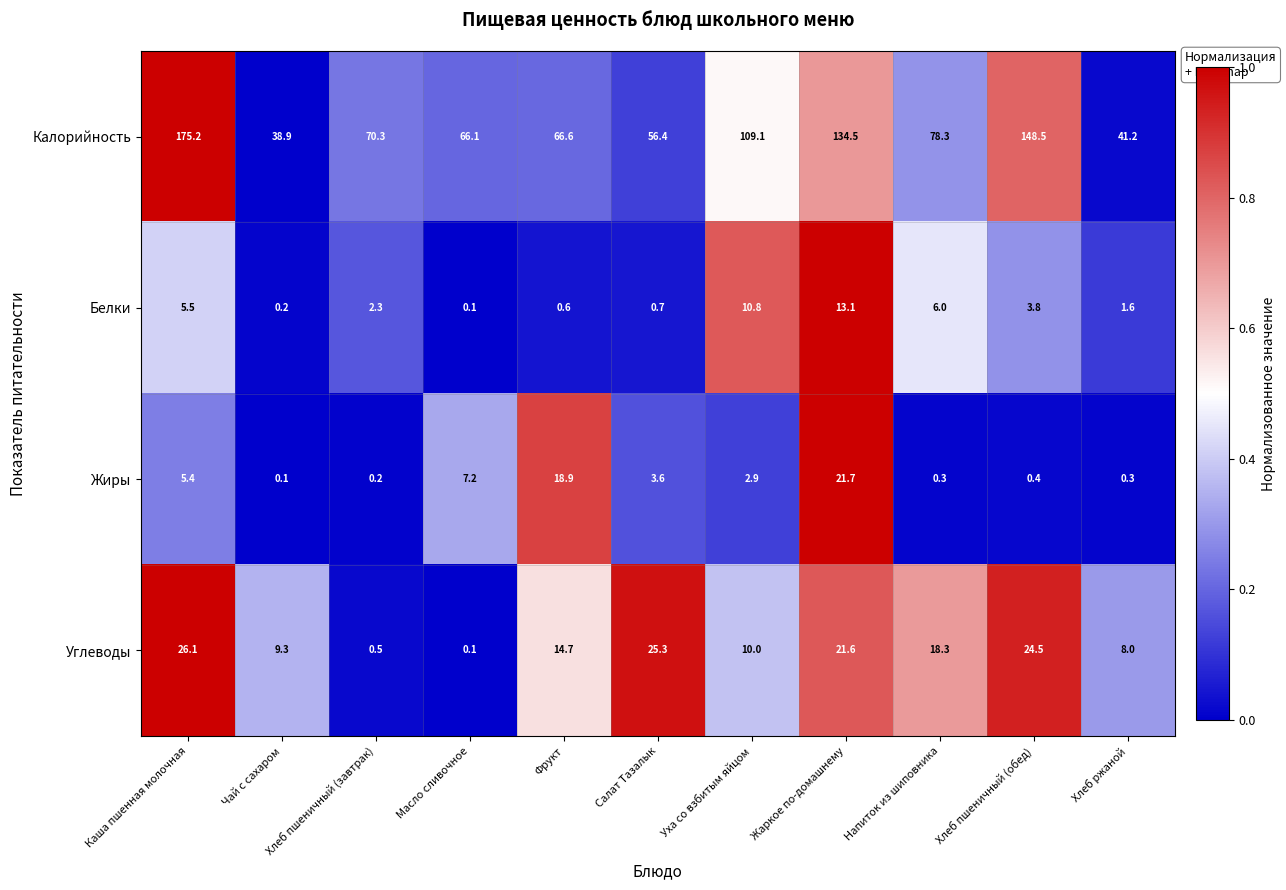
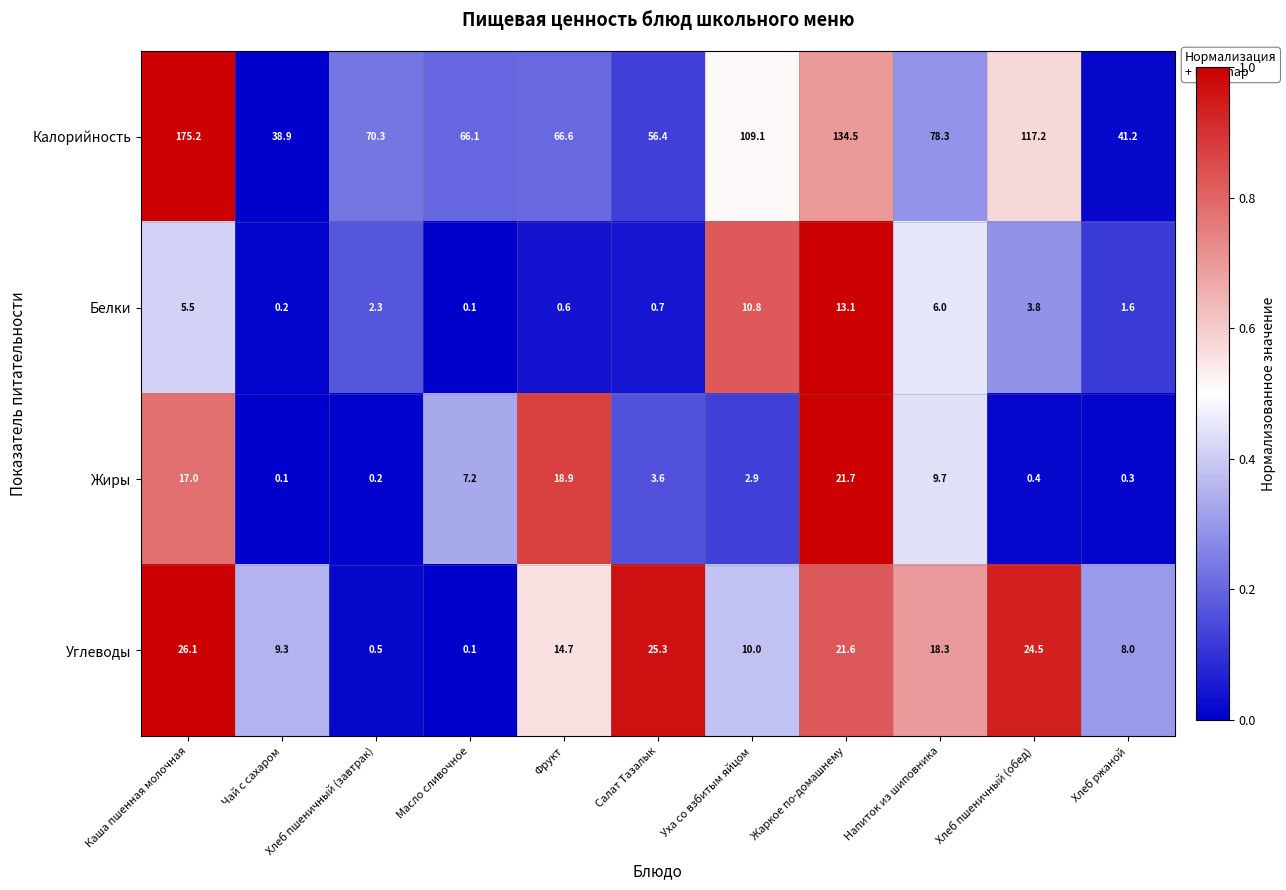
  {
    "Калорийность": {
      "Каша пшенная молочная": 175.2,
      "Чай с сахаром": 38.9,
      "Хлеб пшеничный (завтрак)": 70.3,
      "Масло сливочное": 66.1,
      "Фрукт": 66.6,
      "Салат Тазалык": 56.4,
      "Уха со взбитым яйцом": 109.1,
      "Жаркое по-домашнему": 134.5,
      "Напиток из шиповника": 78.3,
-     "Хлеб пшеничный (обед)": 148.5,
+     "Хлеб пшеничный (обед)": 117.2,
      "Хлеб ржаной": 41.2
    },
    "Белки": {
      "Каша пшенная молочная": 5.5,
      "Чай с сахаром": 0.2,
      "Хлеб пшеничный (завтрак)": 2.3,
      "Масло сливочное": 0.1,
      "Фрукт": 0.6,
      "Салат Тазалык": 0.7,
      "Уха со взбитым яйцом": 10.8,
      "Жаркое по-домашнему": 13.1,
      "Напиток из шиповника": 6.0,
      "Хлеб пшеничный (обед)": 3.8,
      "Хлеб ржаной": 1.6
    },
    "Жиры": {
-     "Каша пшенная молочная": 5.4,
+     "Каша пшенная молочная": 17.0,
      "Чай с сахаром": 0.1,
      "Хлеб пшеничный (завтрак)": 0.2,
      "Масло сливочное": 7.2,
      "Фрукт": 18.9,
      "Салат Тазалык": 3.6,
      "Уха со взбитым яйцом": 2.9,
      "Жаркое по-домашнему": 21.7,
-     "Напиток из шиповника": 0.3,
+     "Напиток из шиповника": 9.7,
      "Хлеб пшеничный (обед)": 0.4,
      "Хлеб ржаной": 0.3
    },
    "Углеводы": {
      "Каша пшенная молочная": 26.1,
      "Чай с сахаром": 9.3,
      "Хлеб пшеничный (завтрак)": 0.5,
      "Масло сливочное": 0.1,
      "Фрукт": 14.7,
      "Салат Тазалык": 25.3,
      "Уха со взбитым яйцом": 10.0,
      "Жаркое по-домашнему": 21.6,
      "Напиток из шиповника": 18.3,
      "Хлеб пшеничный (обед)": 24.5,
      "Хлеб ржаной": 8.0
    }
  }
